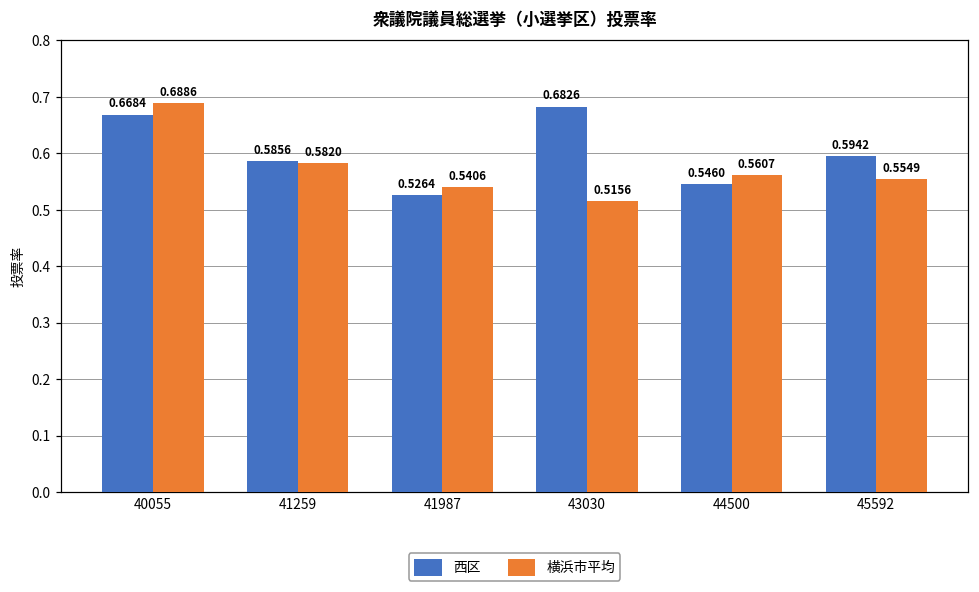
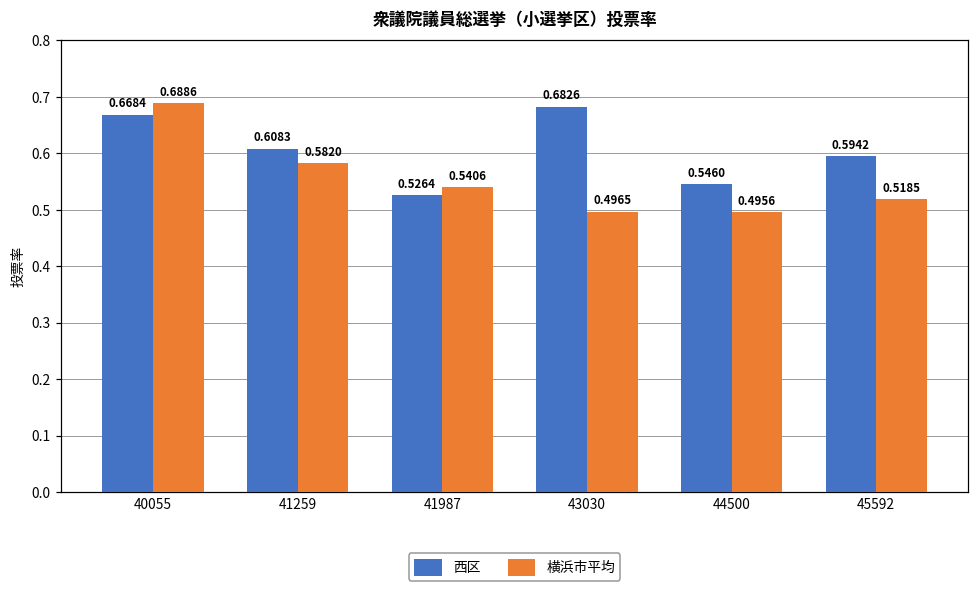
  {
    "西区": {
      "40055": 0.6684,
-     "41259": 0.5856,
+     "41259": 0.6083,
      "41987": 0.5264,
      "43030": 0.6826,
      "44500": 0.5460,
      "45592": 0.5942
    },
    "横浜市平均": {
      "40055": 0.6886,
      "41259": 0.5820,
      "41987": 0.5406,
-     "43030": 0.5156,
-     "44500": 0.5607,
-     "45592": 0.5549
+     "43030": 0.4965,
+     "44500": 0.4956,
+     "45592": 0.5185
    }
  }
